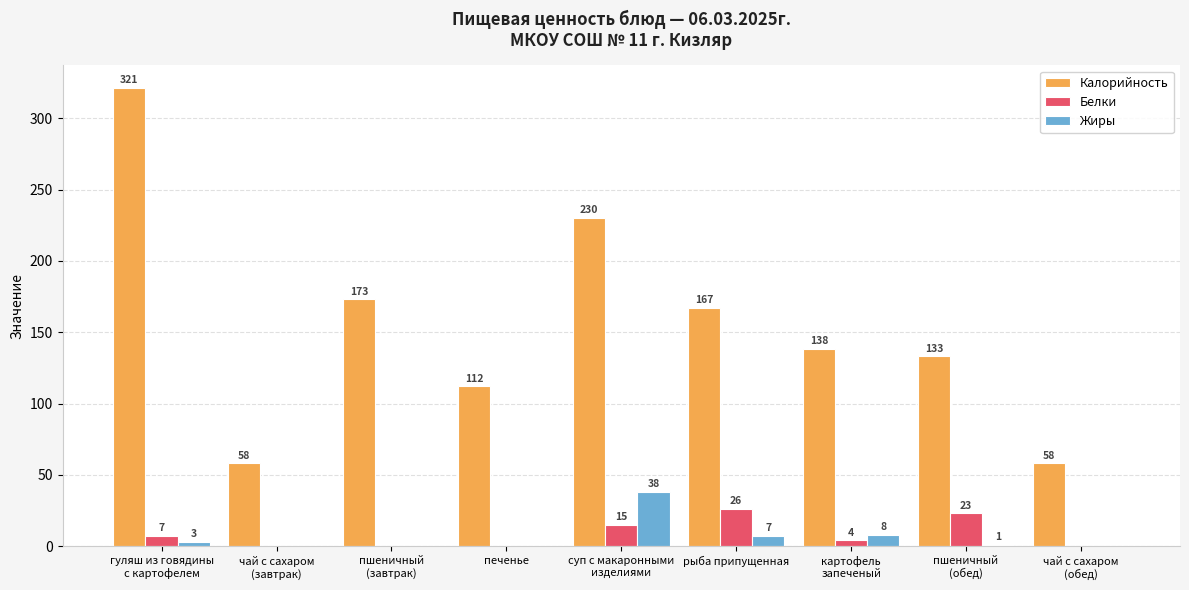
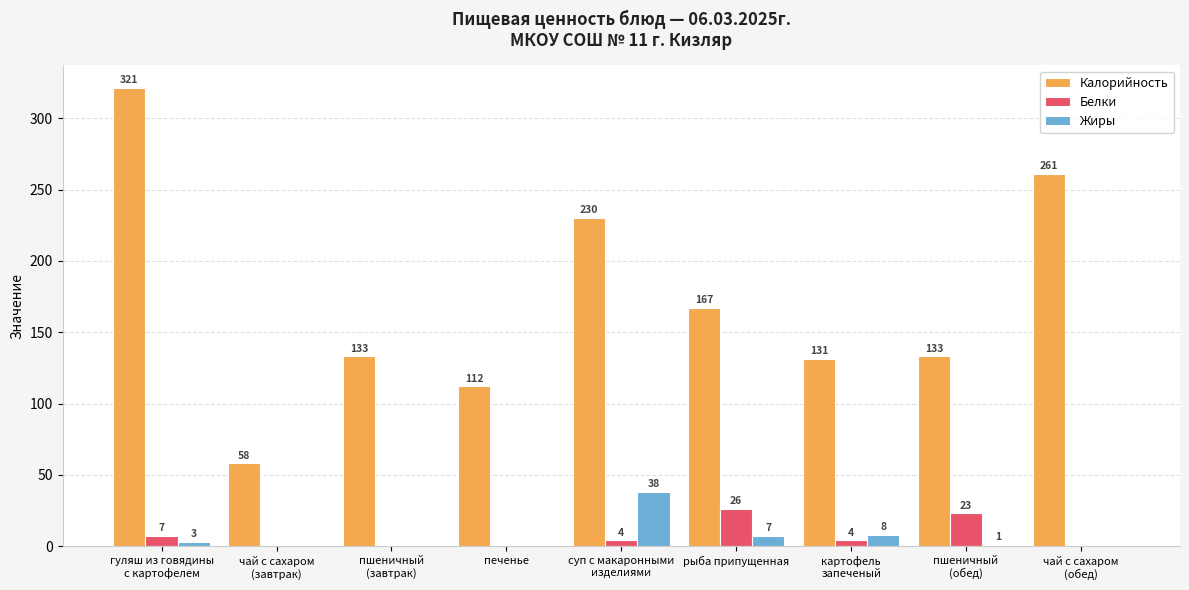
  {
    "Калорийность": {
      "гуляш из говядины с картофелем": 321,
      "чай с сахаром (завтрак)": 58,
-     "пшеничный (завтрак)": 173,
+     "пшеничный (завтрак)": 133,
      "печенье": 112,
      "суп с макаронными изделиями": 230,
      "рыба припущенная": 167,
-     "картофель запеченый": 138,
+     "картофель запеченый": 131,
      "пшеничный (обед)": 133,
-     "чай с сахаром (обед)": 58
+     "чай с сахаром (обед)": 261
    },
    "Белки": {
      "гуляш из говядины с картофелем": 7,
-     "суп с макаронными изделиями": 15,
+     "суп с макаронными изделиями": 4,
      "рыба припущенная": 26,
      "картофель запеченый": 4,
      "пшеничный (обед)": 23
    },
    "Жиры": {
      "гуляш из говядины с картофелем": 3,
      "суп с макаронными изделиями": 38,
      "рыба припущенная": 7,
      "картофель запеченый": 8,
      "пшеничный (обед)": 1
    }
  }
